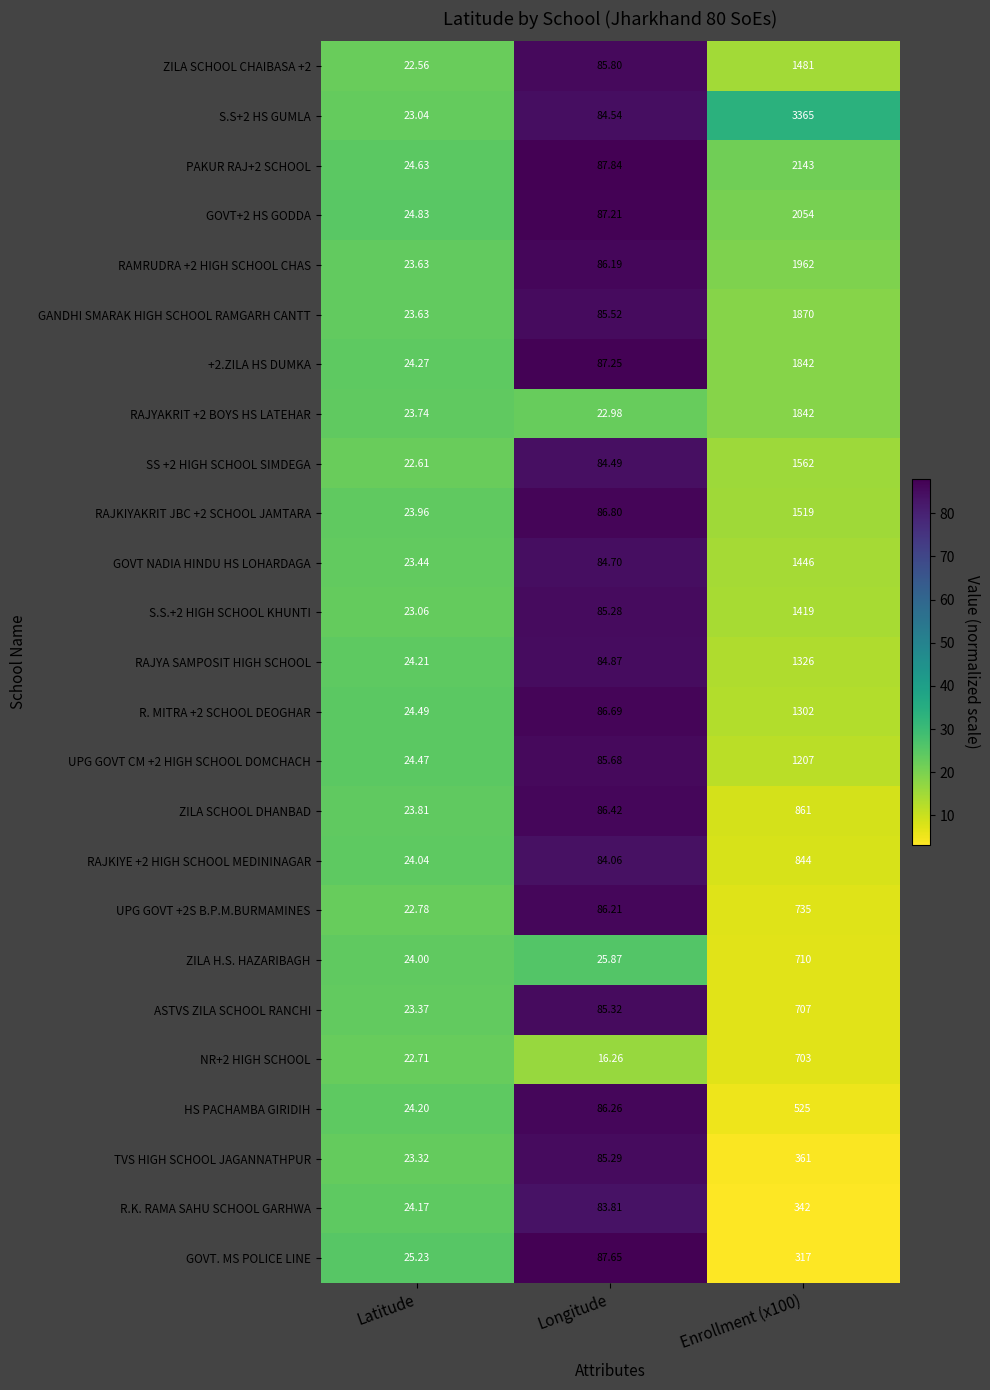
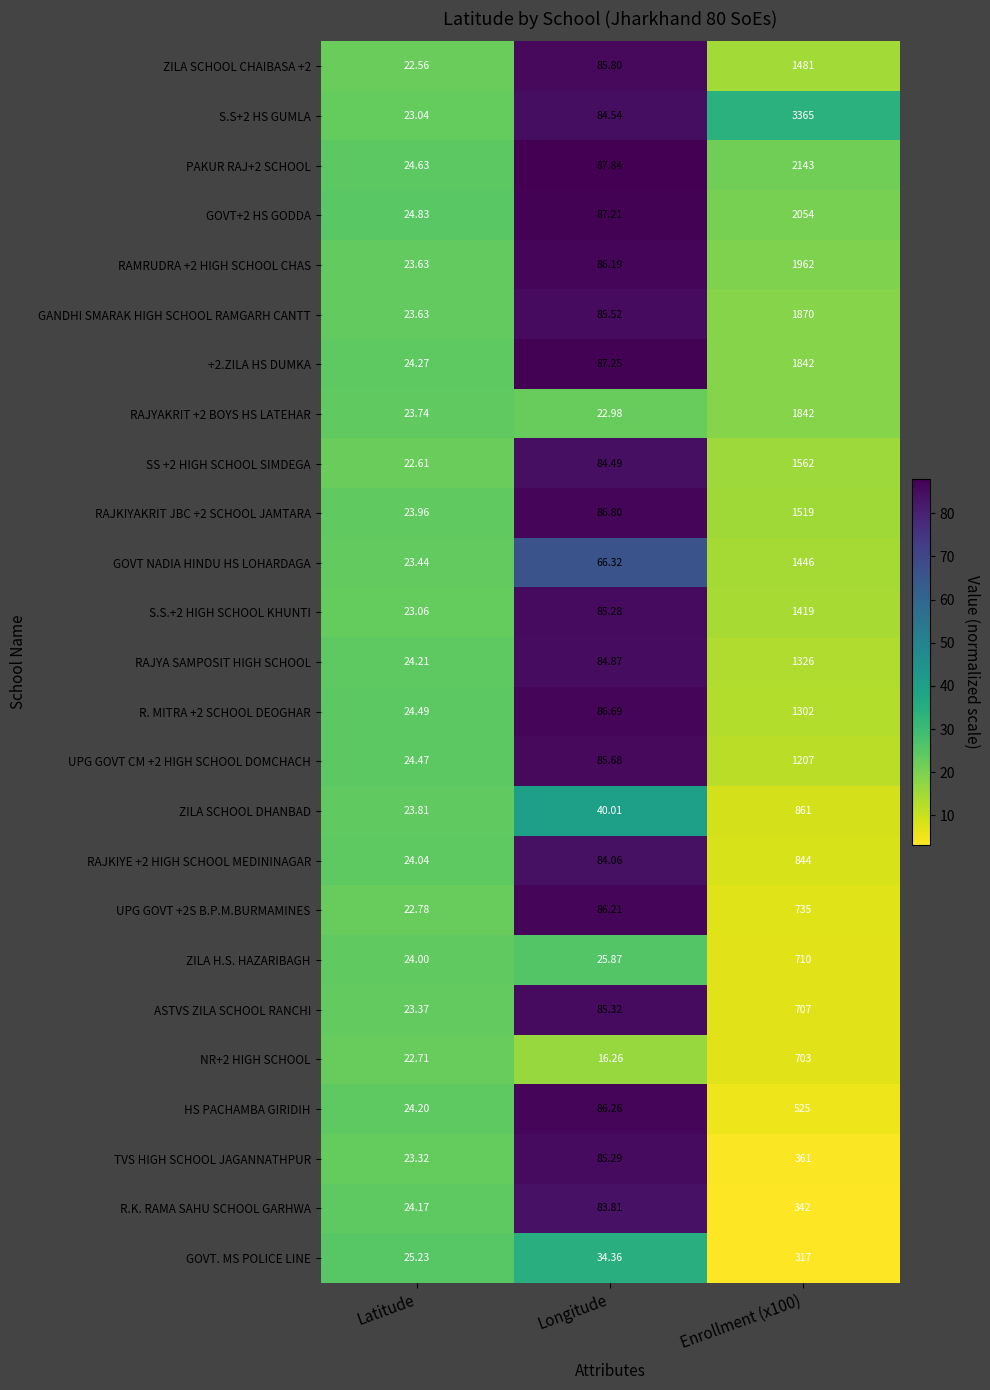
  {
    "ZILA SCHOOL CHAIBASA +2": {
      "Latitude": 22.56,
      "Longitude": 85.80,
      "Enrollment (x100)": 1481
    },
    "S.S+2 HS GUMLA": {
      "Latitude": 23.04,
      "Longitude": 84.54,
      "Enrollment (x100)": 3365
    },
    "PAKUR RAJ+2 SCHOOL": {
      "Latitude": 24.63,
      "Longitude": 87.84,
      "Enrollment (x100)": 2143
    },
    "GOVT+2 HS GODDA": {
      "Latitude": 24.83,
      "Longitude": 87.21,
      "Enrollment (x100)": 2054
    },
    "RAMRUDRA +2 HIGH SCHOOL CHAS": {
      "Latitude": 23.63,
      "Longitude": 86.19,
      "Enrollment (x100)": 1962
    },
    "GANDHI SMARAK HIGH SCHOOL RAMGARH CANTT": {
      "Latitude": 23.63,
      "Longitude": 85.52,
      "Enrollment (x100)": 1870
    },
    "+2.ZILA HS DUMKA": {
      "Latitude": 24.27,
      "Longitude": 87.25,
      "Enrollment (x100)": 1842
    },
    "RAJYAKRIT +2 BOYS HS LATEHAR": {
      "Latitude": 23.74,
      "Longitude": 22.98,
      "Enrollment (x100)": 1842
    },
    "SS +2 HIGH SCHOOL SIMDEGA": {
      "Latitude": 22.61,
      "Longitude": 84.49,
      "Enrollment (x100)": 1562
    },
    "RAJKIYAKRIT JBC +2 SCHOOL JAMTARA": {
      "Latitude": 23.96,
      "Longitude": 86.80,
      "Enrollment (x100)": 1519
    },
    "GOVT NADIA HINDU HS LOHARDAGA": {
      "Latitude": 23.44,
-     "Longitude": 84.70,
+     "Longitude": 66.32,
      "Enrollment (x100)": 1446
    },
    "S.S.+2 HIGH SCHOOL KHUNTI": {
      "Latitude": 23.06,
      "Longitude": 85.28,
      "Enrollment (x100)": 1419
    },
    "RAJYA SAMPOSIT HIGH SCHOOL": {
      "Latitude": 24.21,
      "Longitude": 84.87,
      "Enrollment (x100)": 1326
    },
    "R. MITRA +2 SCHOOL DEOGHAR": {
      "Latitude": 24.49,
      "Longitude": 86.69,
      "Enrollment (x100)": 1302
    },
    "UPG GOVT CM +2 HIGH SCHOOL DOMCHACH": {
      "Latitude": 24.47,
      "Longitude": 85.68,
      "Enrollment (x100)": 1207
    },
    "ZILA SCHOOL DHANBAD": {
      "Latitude": 23.81,
-     "Longitude": 86.42,
+     "Longitude": 40.01,
      "Enrollment (x100)": 861
    },
    "RAJKIYE +2 HIGH SCHOOL MEDININAGAR": {
      "Latitude": 24.04,
      "Longitude": 84.06,
      "Enrollment (x100)": 844
    },
    "UPG GOVT +2S B.P.M.BURMAMINES": {
      "Latitude": 22.78,
      "Longitude": 86.21,
      "Enrollment (x100)": 735
    },
    "ZILA H.S. HAZARIBAGH": {
      "Latitude": 24.00,
      "Longitude": 25.87,
      "Enrollment (x100)": 710
    },
    "ASTVS ZILA SCHOOL RANCHI": {
      "Latitude": 23.37,
      "Longitude": 85.32,
      "Enrollment (x100)": 707
    },
    "NR+2 HIGH SCHOOL": {
      "Latitude": 22.71,
      "Longitude": 16.26,
      "Enrollment (x100)": 703
    },
    "HS PACHAMBA GIRIDIH": {
      "Latitude": 24.20,
      "Longitude": 86.26,
      "Enrollment (x100)": 525
    },
    "TVS HIGH SCHOOL JAGANNATHPUR": {
      "Latitude": 23.32,
      "Longitude": 85.29,
      "Enrollment (x100)": 361
    },
    "R.K. RAMA SAHU SCHOOL GARHWA": {
      "Latitude": 24.17,
      "Longitude": 83.81,
      "Enrollment (x100)": 342
    },
    "GOVT. MS POLICE LINE": {
      "Latitude": 25.23,
-     "Longitude": 87.65,
+     "Longitude": 34.36,
      "Enrollment (x100)": 317
    }
  }
